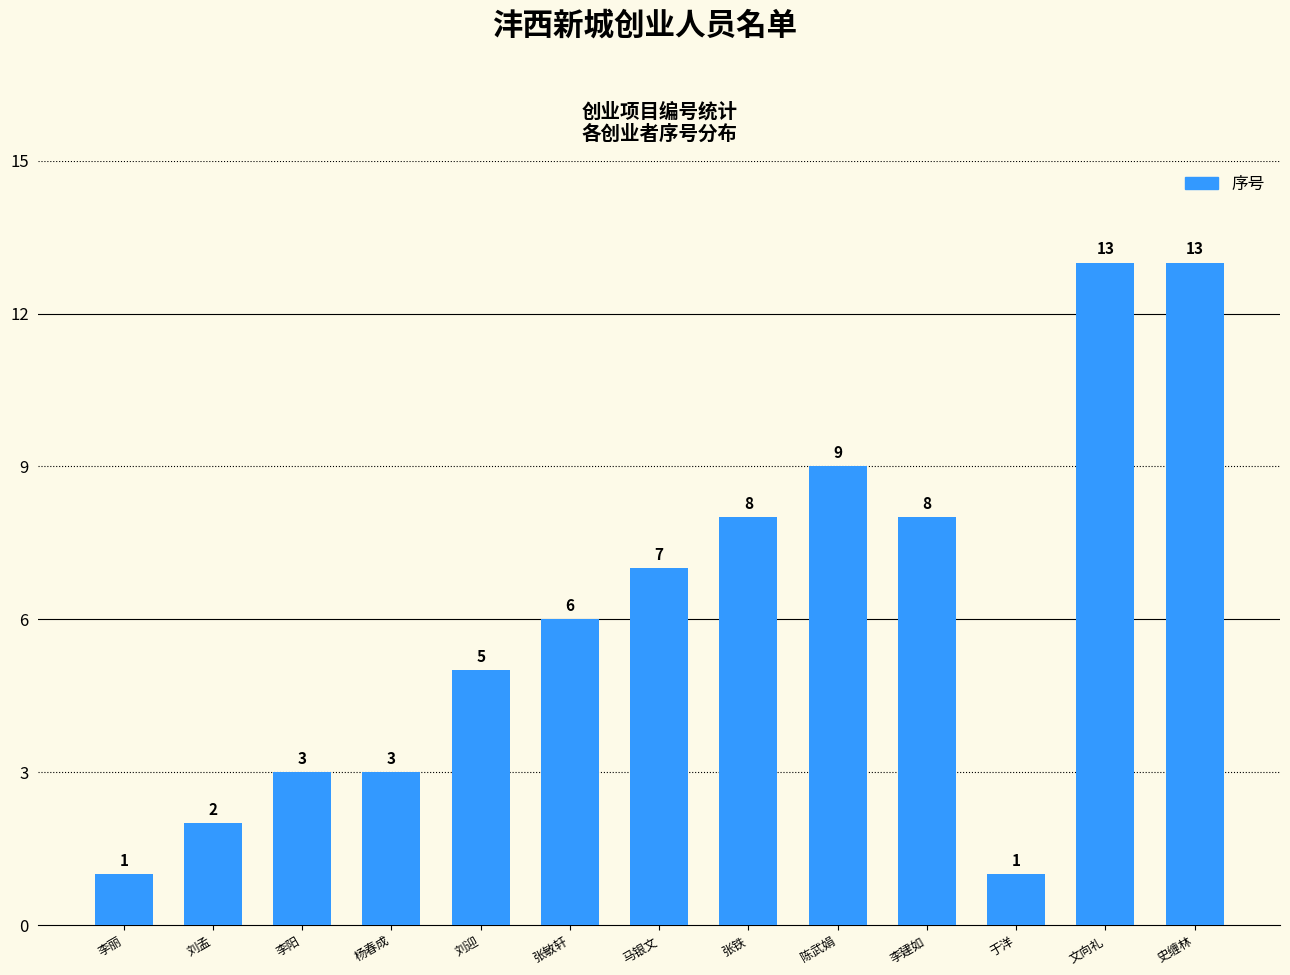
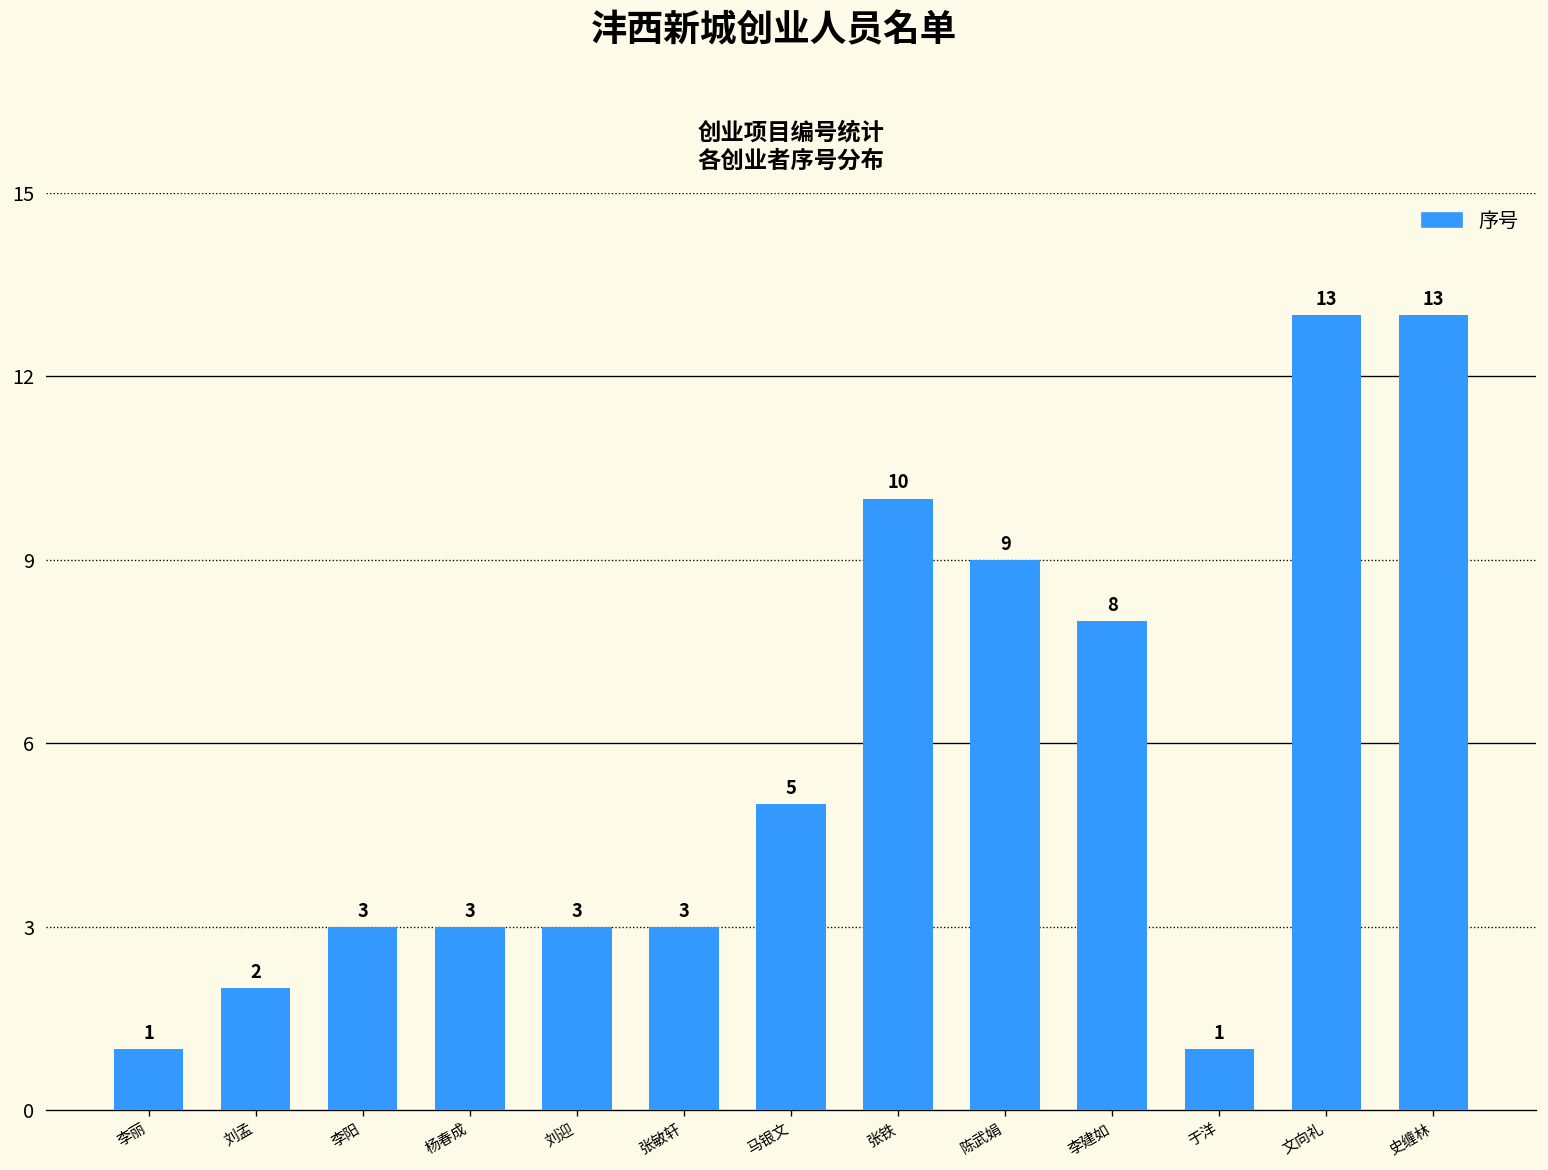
  {
    "李丽": 1,
    "刘孟": 2,
    "李阳": 3,
    "杨春成": 3,
-   "刘迎": 5,
-   "张敏轩": 6,
-   "马银文": 7,
-   "张铁": 8,
+   "刘迎": 3,
+   "张敏轩": 3,
+   "马银文": 5,
+   "张铁": 10,
    "陈武娟": 9,
    "李建如": 8,
    "于洋": 1,
    "文向礼": 13,
    "史缠林": 13
  }
